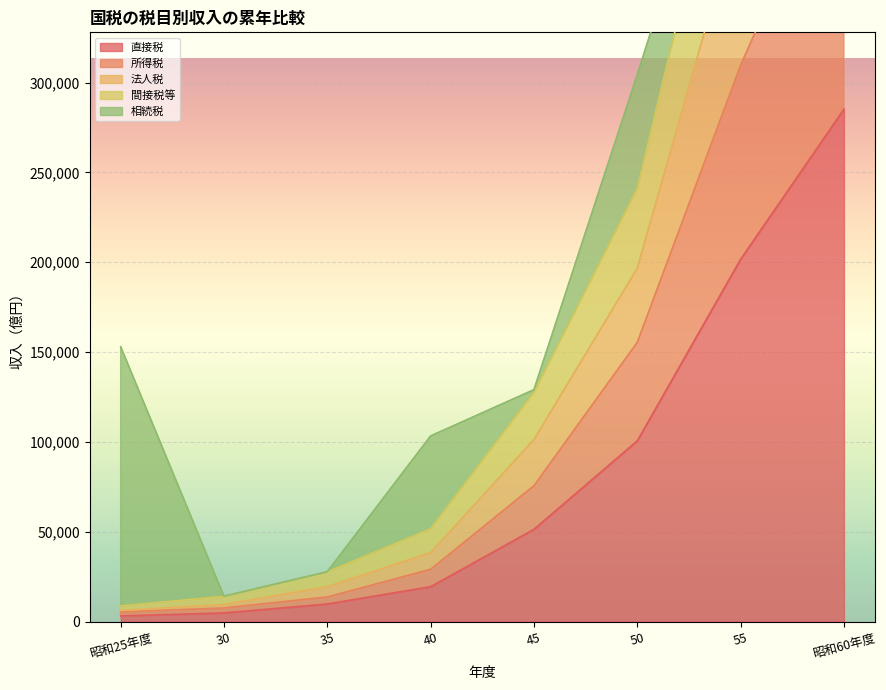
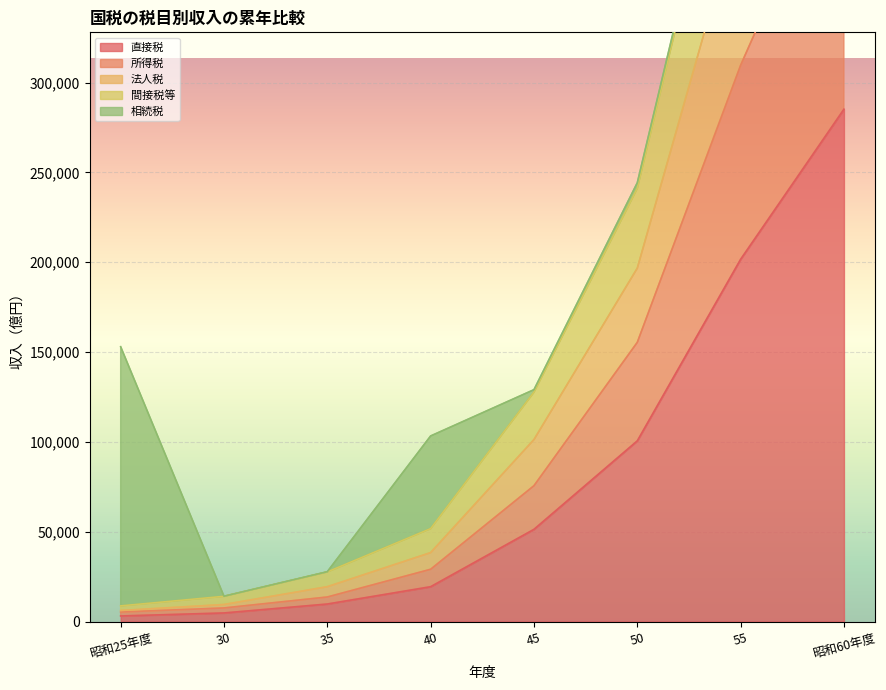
  {
    "相続税": {
      "昭和25年度": "144,000",
      "40": "52,000",
-     "50": "63,000"
+     "50": "3,000"
    }
  }
